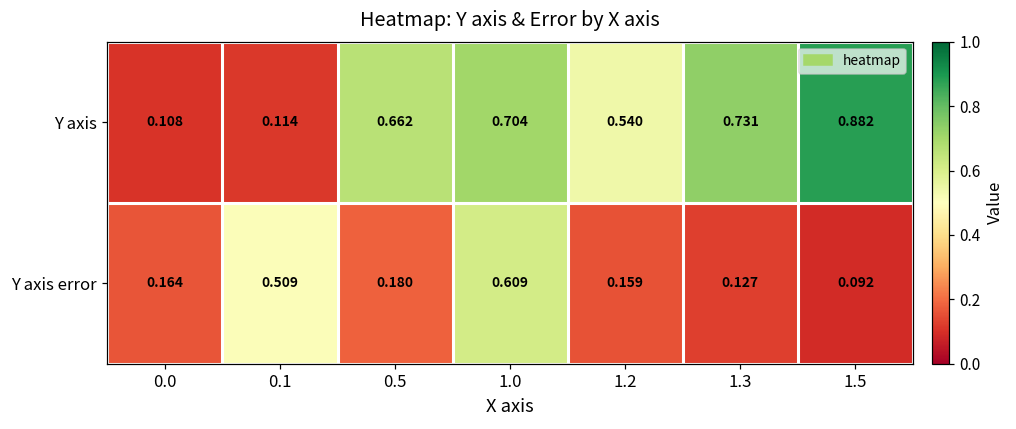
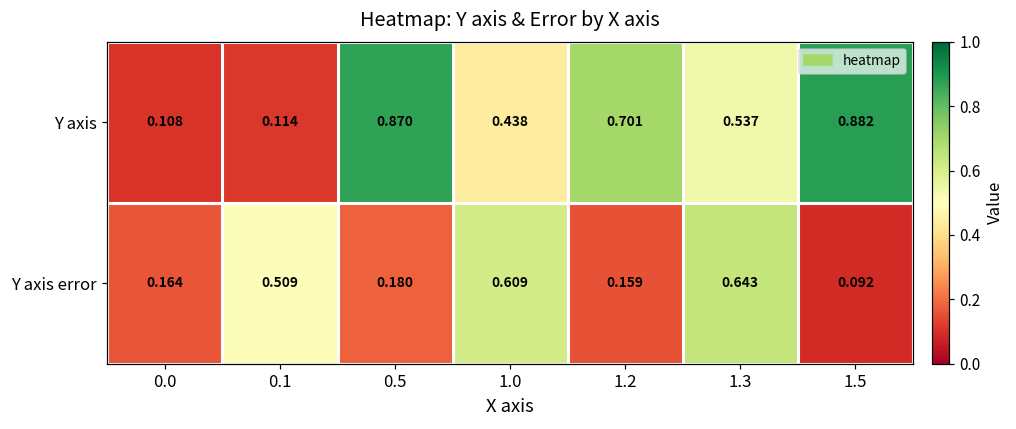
  {
    "Y axis": {
      "0.0": 0.108,
      "0.1": 0.114,
-     "0.5": 0.662,
-     "1.0": 0.704,
-     "1.2": 0.540,
-     "1.3": 0.731,
+     "0.5": 0.870,
+     "1.0": 0.438,
+     "1.2": 0.701,
+     "1.3": 0.537,
      "1.5": 0.882
    },
    "Y axis error": {
      "0.0": 0.164,
      "0.1": 0.509,
      "0.5": 0.180,
      "1.0": 0.609,
      "1.2": 0.159,
-     "1.3": 0.127,
+     "1.3": 0.643,
      "1.5": 0.092
    }
  }
